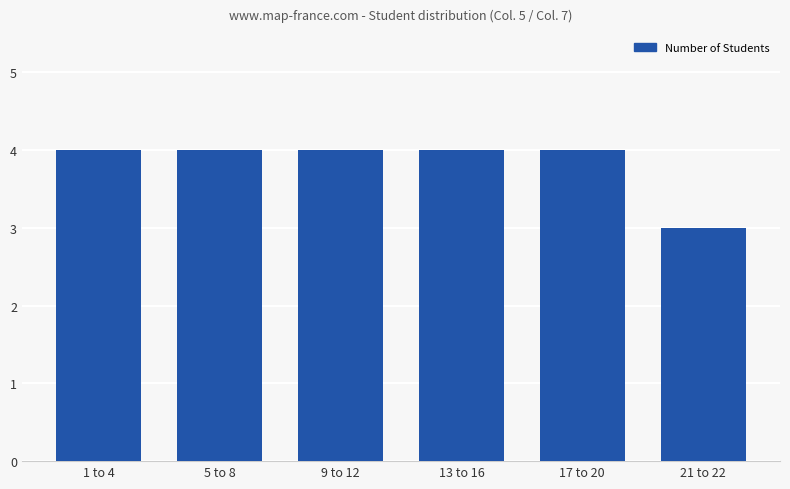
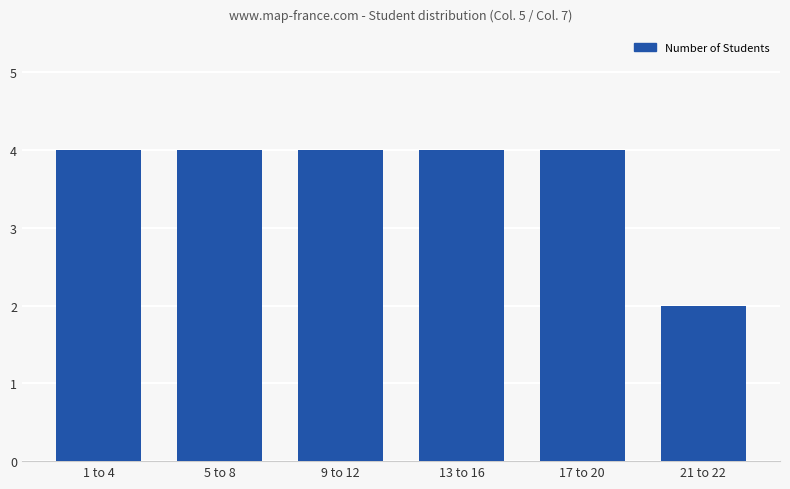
  {
    "1 to 4": 4,
    "5 to 8": 4,
    "9 to 12": 4,
    "13 to 16": 4,
    "17 to 20": 4,
-   "21 to 22": 3
+   "21 to 22": 2
  }
